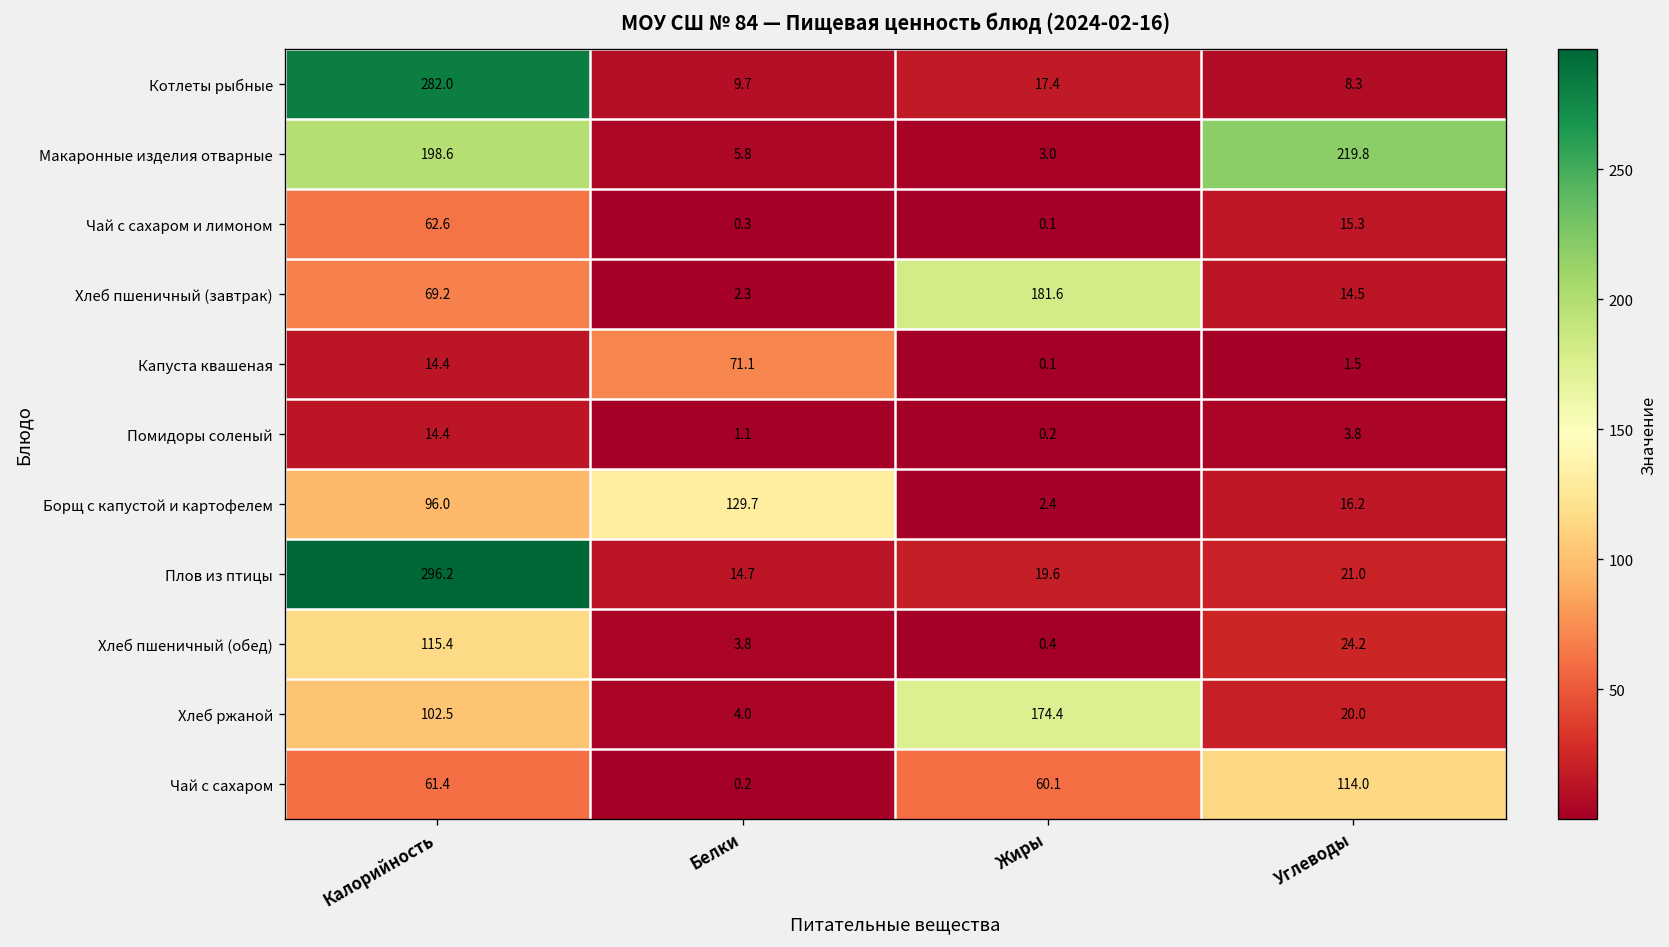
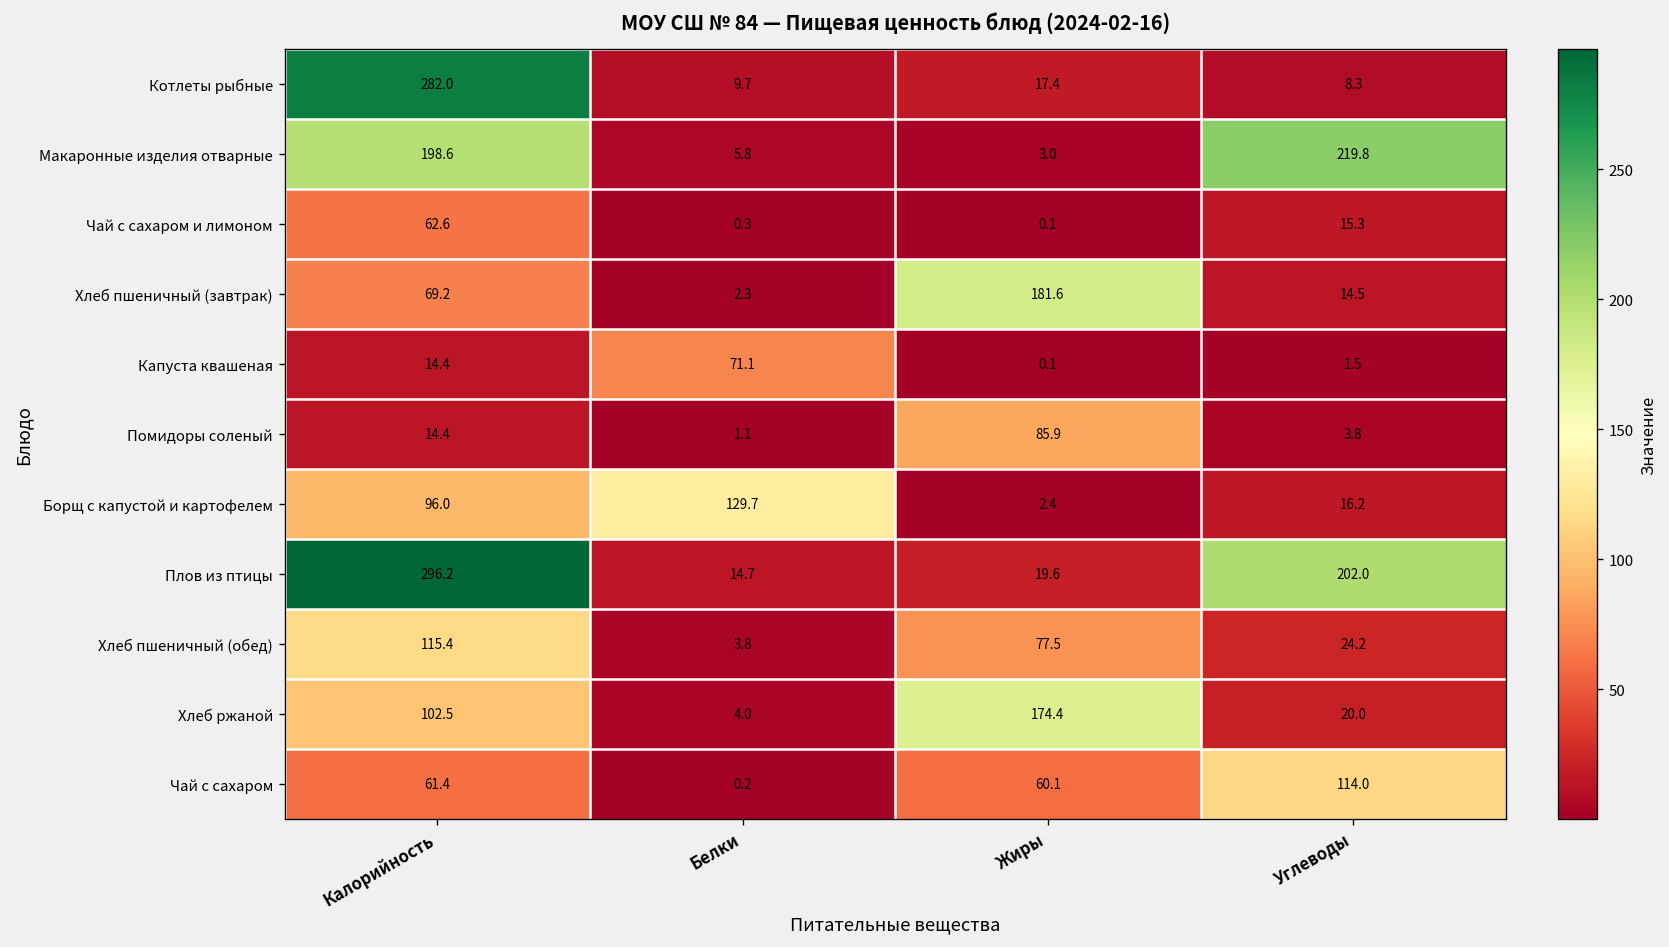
  {
    "Котлеты рыбные": {
      "Калорийность": 282.0,
      "Белки": 9.7,
      "Жиры": 17.4,
      "Углеводы": 8.3
    },
    "Макаронные изделия отварные": {
      "Калорийность": 198.6,
      "Белки": 5.8,
      "Жиры": 3.0,
      "Углеводы": 219.8
    },
    "Чай с сахаром и лимоном": {
      "Калорийность": 62.6,
      "Белки": 0.3,
      "Жиры": 0.1,
      "Углеводы": 15.3
    },
    "Хлеб пшеничный (завтрак)": {
      "Калорийность": 69.2,
      "Белки": 2.3,
      "Жиры": 181.6,
      "Углеводы": 14.5
    },
    "Капуста квашеная": {
      "Калорийность": 14.4,
      "Белки": 71.1,
      "Жиры": 0.1,
      "Углеводы": 1.5
    },
    "Помидоры соленый": {
      "Калорийность": 14.4,
      "Белки": 1.1,
-     "Жиры": 0.2,
+     "Жиры": 85.9,
      "Углеводы": 3.8
    },
    "Борщ с капустой и картофелем": {
      "Калорийность": 96.0,
      "Белки": 129.7,
      "Жиры": 2.4,
      "Углеводы": 16.2
    },
    "Плов из птицы": {
      "Калорийность": 296.2,
      "Белки": 14.7,
      "Жиры": 19.6,
-     "Углеводы": 21.0
+     "Углеводы": 202.0
    },
    "Хлеб пшеничный (обед)": {
      "Калорийность": 115.4,
      "Белки": 3.8,
-     "Жиры": 0.4,
+     "Жиры": 77.5,
      "Углеводы": 24.2
    },
    "Хлеб ржаной": {
      "Калорийность": 102.5,
      "Белки": 4.0,
      "Жиры": 174.4,
      "Углеводы": 20.0
    },
    "Чай с сахаром": {
      "Калорийность": 61.4,
      "Белки": 0.2,
      "Жиры": 60.1,
      "Углеводы": 114.0
    }
  }
